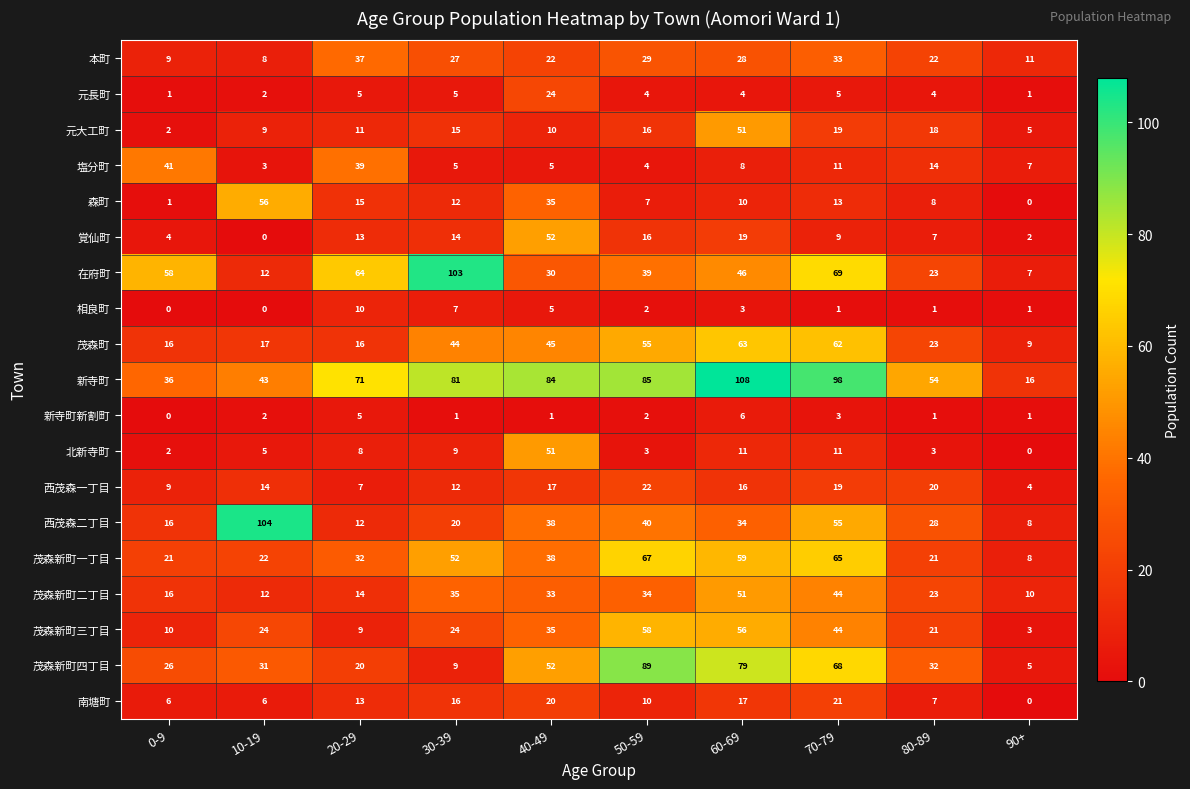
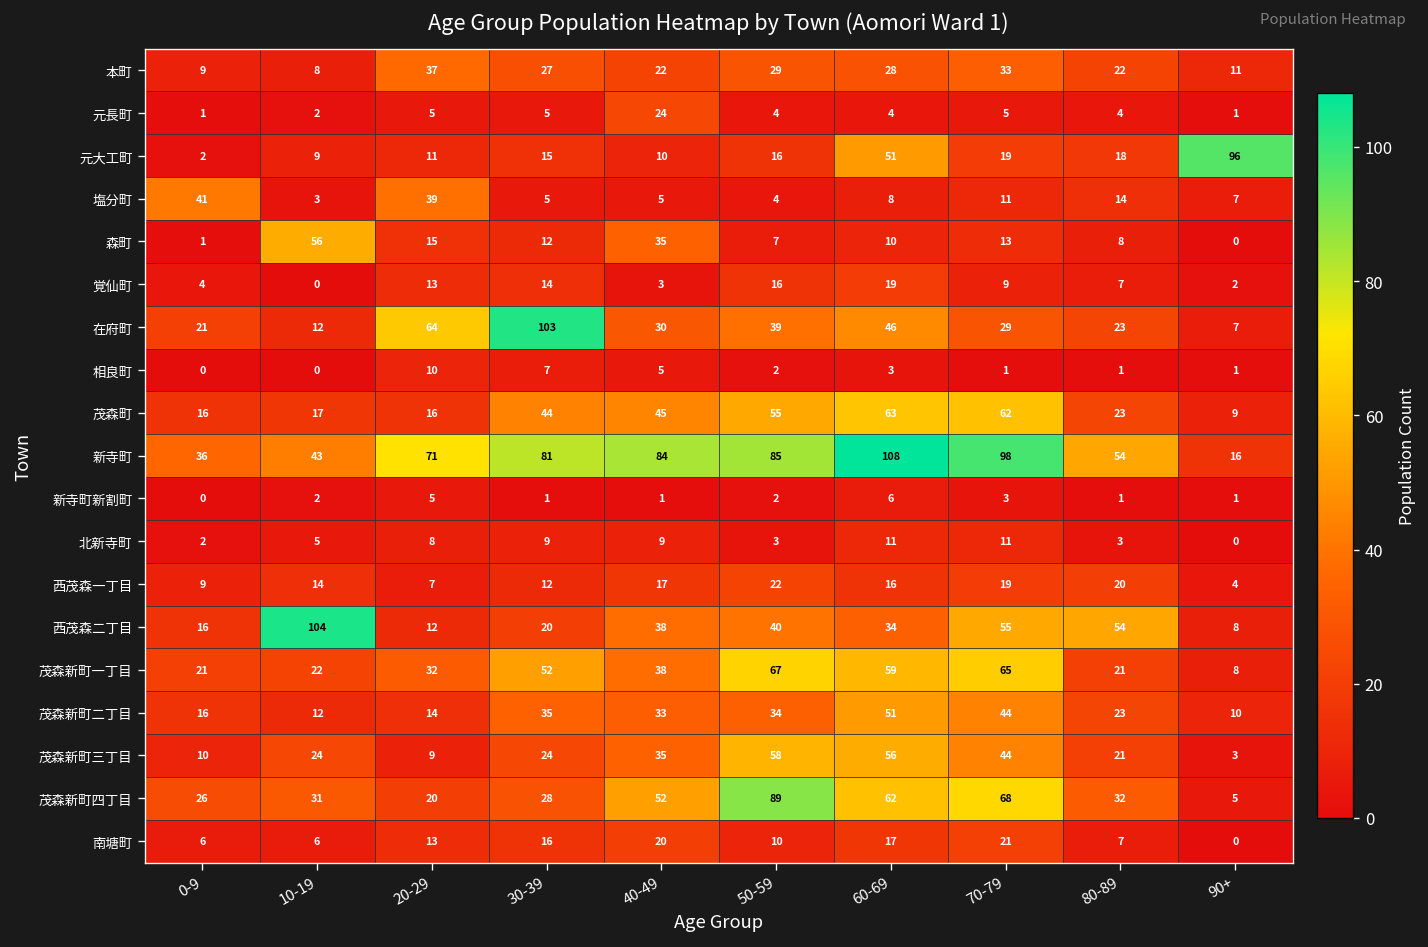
  {
    "本町": {
      "0-9": 9,
      "10-19": 8,
      "20-29": 37,
      "30-39": 27,
      "40-49": 22,
      "50-59": 29,
      "60-69": 28,
      "70-79": 33,
      "80-89": 22,
      "90+": 11
    },
    "元長町": {
      "0-9": 1,
      "10-19": 2,
      "20-29": 5,
      "30-39": 5,
      "40-49": 24,
      "50-59": 4,
      "60-69": 4,
      "70-79": 5,
      "80-89": 4,
      "90+": 1
    },
    "元大工町": {
      "0-9": 2,
      "10-19": 9,
      "20-29": 11,
      "30-39": 15,
      "40-49": 10,
      "50-59": 16,
      "60-69": 51,
      "70-79": 19,
      "80-89": 18,
-     "90+": 5
+     "90+": 96
    },
    "塩分町": {
      "0-9": 41,
      "10-19": 3,
      "20-29": 39,
      "30-39": 5,
      "40-49": 5,
      "50-59": 4,
      "60-69": 8,
      "70-79": 11,
      "80-89": 14,
      "90+": 7
    },
    "森町": {
      "0-9": 1,
      "10-19": 56,
      "20-29": 15,
      "30-39": 12,
      "40-49": 35,
      "50-59": 7,
      "60-69": 10,
      "70-79": 13,
      "80-89": 8,
      "90+": 0
    },
    "覚仙町": {
      "0-9": 4,
      "10-19": 0,
      "20-29": 13,
      "30-39": 14,
-     "40-49": 52,
+     "40-49": 3,
      "50-59": 16,
      "60-69": 19,
      "70-79": 9,
      "80-89": 7,
      "90+": 2
    },
    "在府町": {
-     "0-9": 58,
+     "0-9": 21,
      "10-19": 12,
      "20-29": 64,
      "30-39": 103,
      "40-49": 30,
      "50-59": 39,
      "60-69": 46,
-     "70-79": 69,
+     "70-79": 29,
      "80-89": 23,
      "90+": 7
    },
    "相良町": {
      "0-9": 0,
      "10-19": 0,
      "20-29": 10,
      "30-39": 7,
      "40-49": 5,
      "50-59": 2,
      "60-69": 3,
      "70-79": 1,
      "80-89": 1,
      "90+": 1
    },
    "茂森町": {
      "0-9": 16,
      "10-19": 17,
      "20-29": 16,
      "30-39": 44,
      "40-49": 45,
      "50-59": 55,
      "60-69": 63,
      "70-79": 62,
      "80-89": 23,
      "90+": 9
    },
    "新寺町": {
      "0-9": 36,
      "10-19": 43,
      "20-29": 71,
      "30-39": 81,
      "40-49": 84,
      "50-59": 85,
      "60-69": 108,
      "70-79": 98,
      "80-89": 54,
      "90+": 16
    },
    "新寺町新割町": {
      "0-9": 0,
      "10-19": 2,
      "20-29": 5,
      "30-39": 1,
      "40-49": 1,
      "50-59": 2,
      "60-69": 6,
      "70-79": 3,
      "80-89": 1,
      "90+": 1
    },
    "北新寺町": {
      "0-9": 2,
      "10-19": 5,
      "20-29": 8,
      "30-39": 9,
-     "40-49": 51,
+     "40-49": 9,
      "50-59": 3,
      "60-69": 11,
      "70-79": 11,
      "80-89": 3,
      "90+": 0
    },
    "西茂森一丁目": {
      "0-9": 9,
      "10-19": 14,
      "20-29": 7,
      "30-39": 12,
      "40-49": 17,
      "50-59": 22,
      "60-69": 16,
      "70-79": 19,
      "80-89": 20,
      "90+": 4
    },
    "西茂森二丁目": {
      "0-9": 16,
      "10-19": 104,
      "20-29": 12,
      "30-39": 20,
      "40-49": 38,
      "50-59": 40,
      "60-69": 34,
      "70-79": 55,
-     "80-89": 28,
+     "80-89": 54,
      "90+": 8
    },
    "茂森新町一丁目": {
      "0-9": 21,
      "10-19": 22,
      "20-29": 32,
      "30-39": 52,
      "40-49": 38,
      "50-59": 67,
      "60-69": 59,
      "70-79": 65,
      "80-89": 21,
      "90+": 8
    },
    "茂森新町二丁目": {
      "0-9": 16,
      "10-19": 12,
      "20-29": 14,
      "30-39": 35,
      "40-49": 33,
      "50-59": 34,
      "60-69": 51,
      "70-79": 44,
      "80-89": 23,
      "90+": 10
    },
    "茂森新町三丁目": {
      "0-9": 10,
      "10-19": 24,
      "20-29": 9,
      "30-39": 24,
      "40-49": 35,
      "50-59": 58,
      "60-69": 56,
      "70-79": 44,
      "80-89": 21,
      "90+": 3
    },
    "茂森新町四丁目": {
      "0-9": 26,
      "10-19": 31,
      "20-29": 20,
-     "30-39": 9,
+     "30-39": 28,
      "40-49": 52,
      "50-59": 89,
-     "60-69": 79,
+     "60-69": 62,
      "70-79": 68,
      "80-89": 32,
      "90+": 5
    },
    "南塘町": {
      "0-9": 6,
      "10-19": 6,
      "20-29": 13,
      "30-39": 16,
      "40-49": 20,
      "50-59": 10,
      "60-69": 17,
      "70-79": 21,
      "80-89": 7,
      "90+": 0
    }
  }
